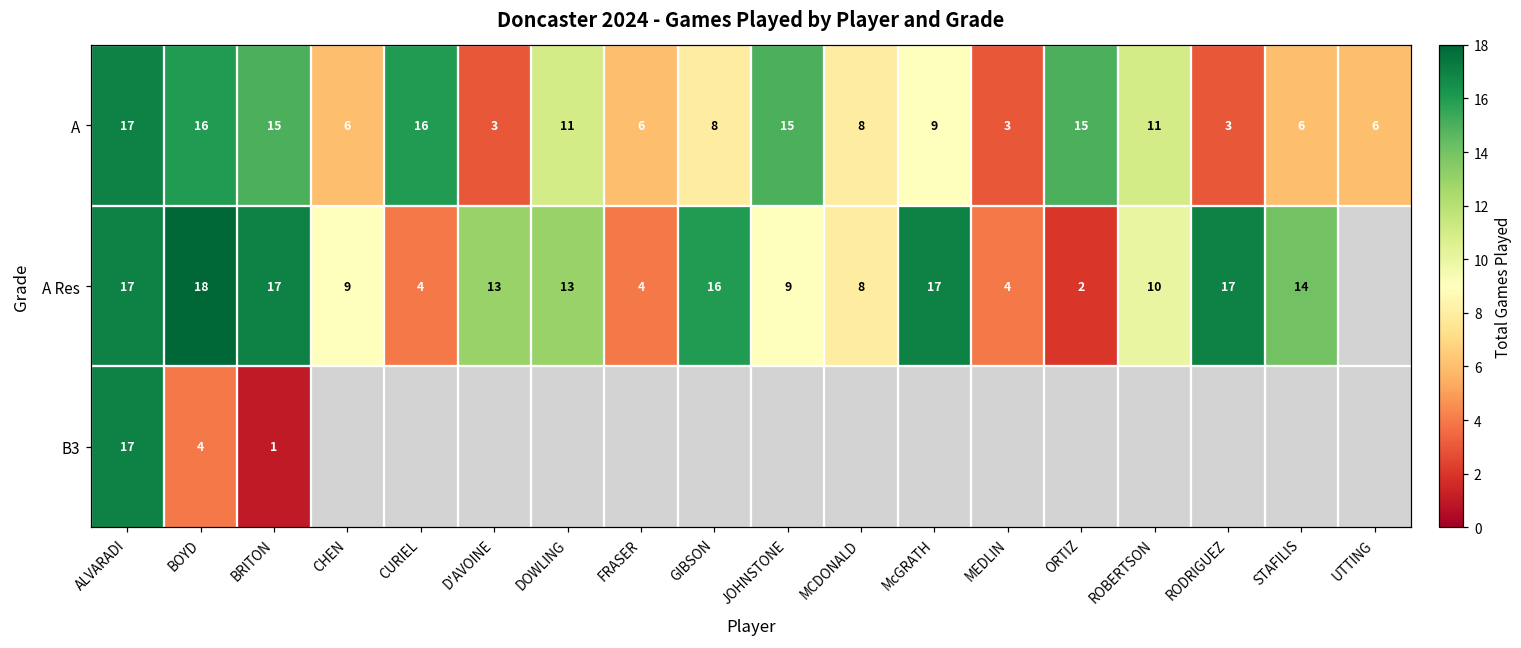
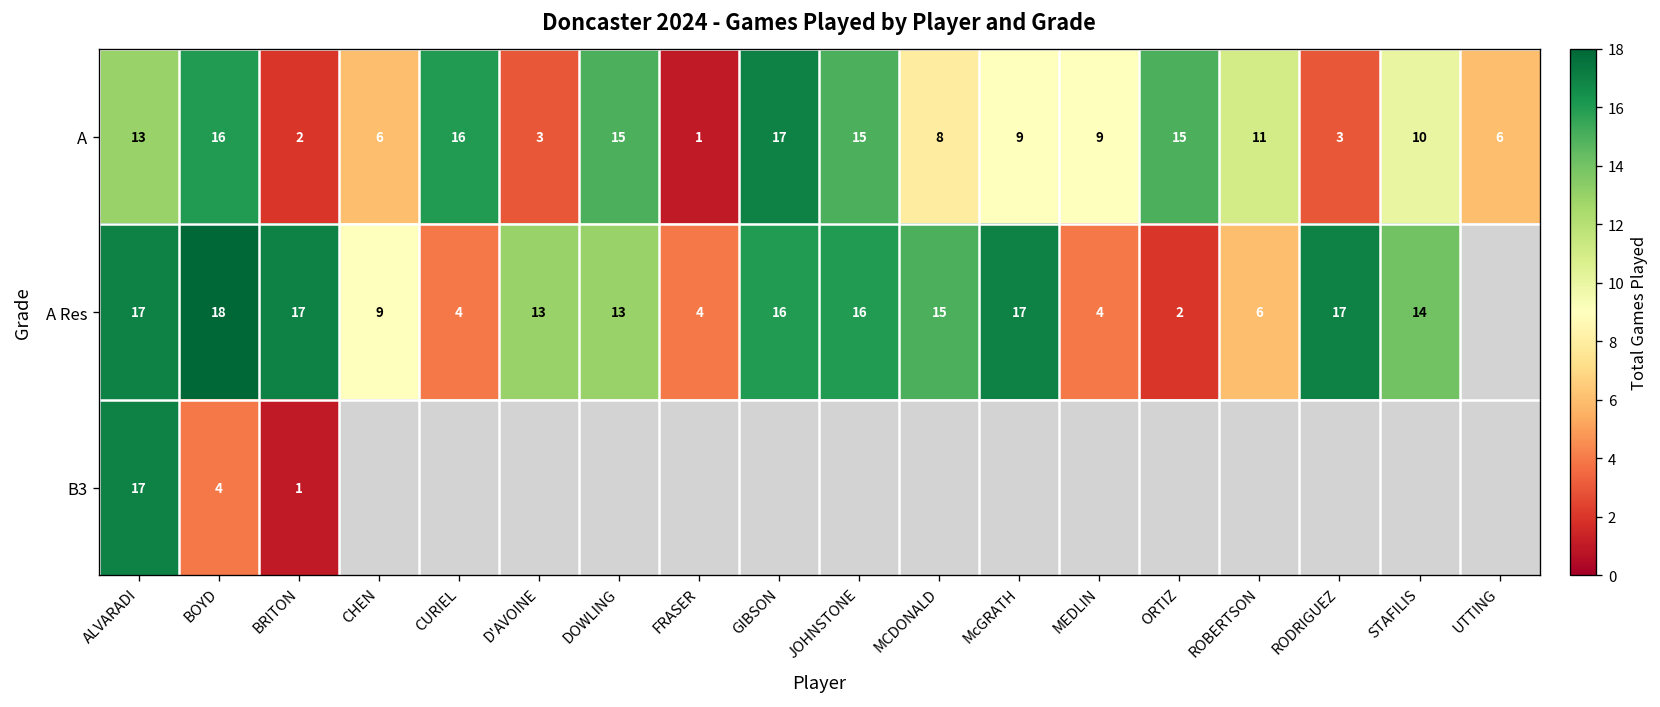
  {
    "A": {
-     "ALVARADI": 17,
+     "ALVARADI": 13,
      "BOYD": 16,
-     "BRITON": 15,
+     "BRITON": 2,
      "CHEN": 6,
      "CURIEL": 16,
      "D'AVOINE": 3,
-     "DOWLING": 11,
-     "FRASER": 6,
-     "GIBSON": 8,
+     "DOWLING": 15,
+     "FRASER": 1,
+     "GIBSON": 17,
      "JOHNSTONE": 15,
      "MCDONALD": 8,
      "McGRATH": 9,
-     "MEDLIN": 3,
+     "MEDLIN": 9,
      "ORTIZ": 15,
      "ROBERTSON": 11,
      "RODRIGUEZ": 3,
-     "STAFILIS": 6,
+     "STAFILIS": 10,
      "UTTING": 6
    },
    "A Res": {
      "ALVARADI": 17,
      "BOYD": 18,
      "BRITON": 17,
      "CHEN": 9,
      "CURIEL": 4,
      "D'AVOINE": 13,
      "DOWLING": 13,
      "FRASER": 4,
      "GIBSON": 16,
-     "JOHNSTONE": 9,
-     "MCDONALD": 8,
+     "JOHNSTONE": 16,
+     "MCDONALD": 15,
      "McGRATH": 17,
      "MEDLIN": 4,
      "ORTIZ": 2,
-     "ROBERTSON": 10,
+     "ROBERTSON": 6,
      "RODRIGUEZ": 17,
      "STAFILIS": 14
    },
    "B3": {
      "ALVARADI": 17,
      "BOYD": 4,
      "BRITON": 1
    }
  }
